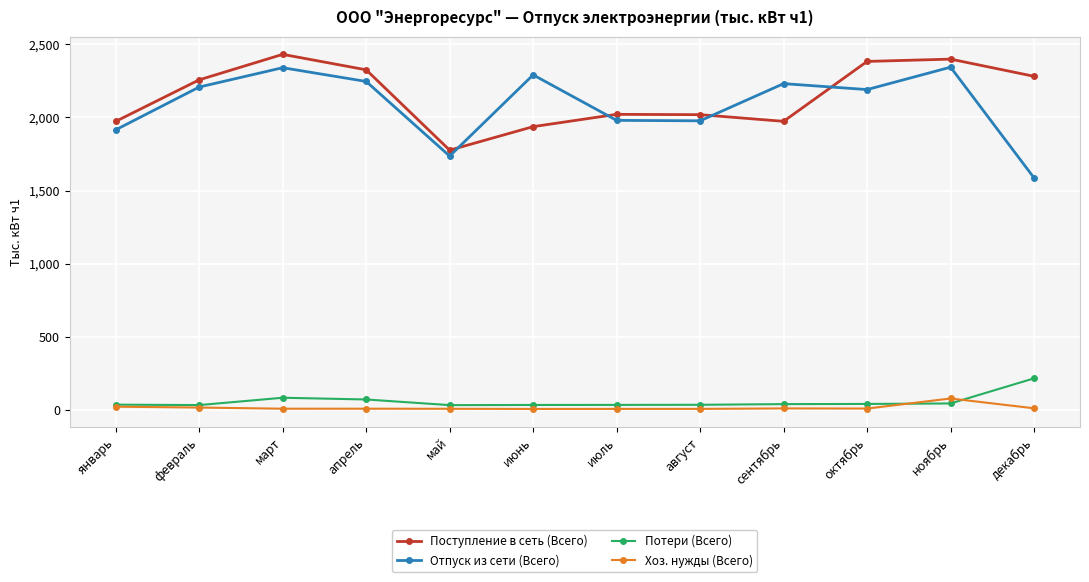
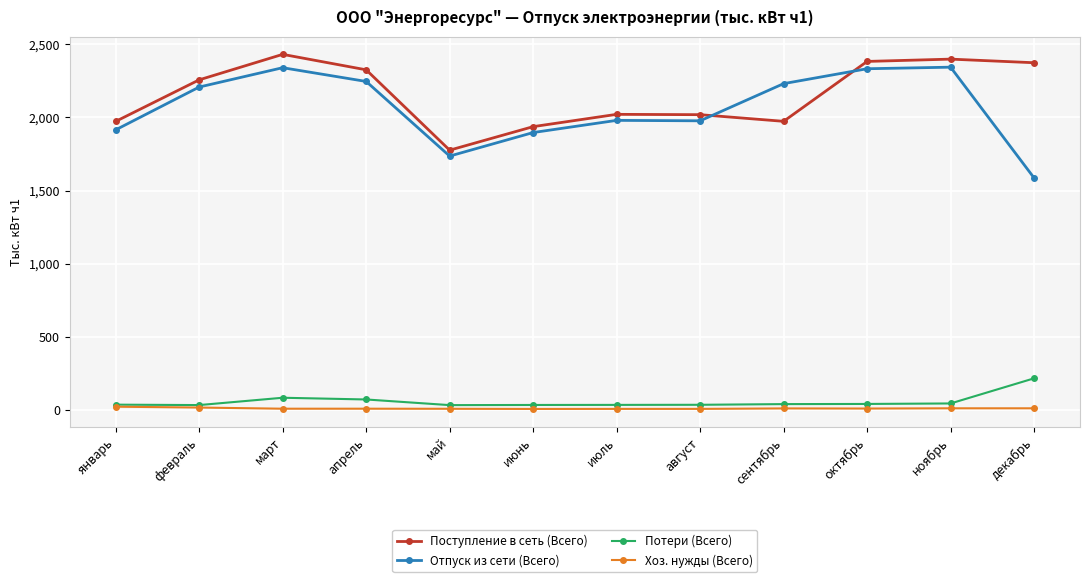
  {
    "Поступление в сеть (Всего)": {
      "январь": "1,970",
      "февраль": "2,260",
      "март": "2,430",
      "апрель": "2,330",
      "май": "1,780",
      "июнь": "1,940",
      "июль": "2,020",
      "август": "2,020",
      "сентябрь": "1,970",
      "октябрь": "2,380",
      "ноябрь": "2,400",
-     "декабрь": "2,280"
+     "декабрь": "2,370"
    },
    "Отпуск из сети (Всего)": {
      "январь": "1,920",
      "февраль": "2,210",
      "март": "2,340",
      "апрель": "2,250",
      "май": "1,740",
-     "июнь": "2,290",
+     "июнь": "1,900",
      "июль": "1,980",
      "август": "1,980",
      "сентябрь": "2,230",
-     "октябрь": "2,190",
+     "октябрь": "2,330",
      "ноябрь": "2,340",
      "декабрь": "1,590"
    },
    "Потери (Всего)": {
      "март": "80",
      "апрель": "70",
      "май": "30",
      "июнь": "30",
      "июль": "30",
      "август": "30",
      "сентябрь": "40",
      "октябрь": "40",
      "ноябрь": "40",
      "декабрь": "220"
    },
    "Хоз. нужды (Всего)": {
      "март": "10",
      "апрель": "10",
      "май": "10",
      "июнь": "10",
      "июль": "10",
      "август": "10",
      "сентябрь": "10",
      "октябрь": "10",
-     "ноябрь": "80",
+     "ноябрь": "10",
      "декабрь": "10"
    }
  }
